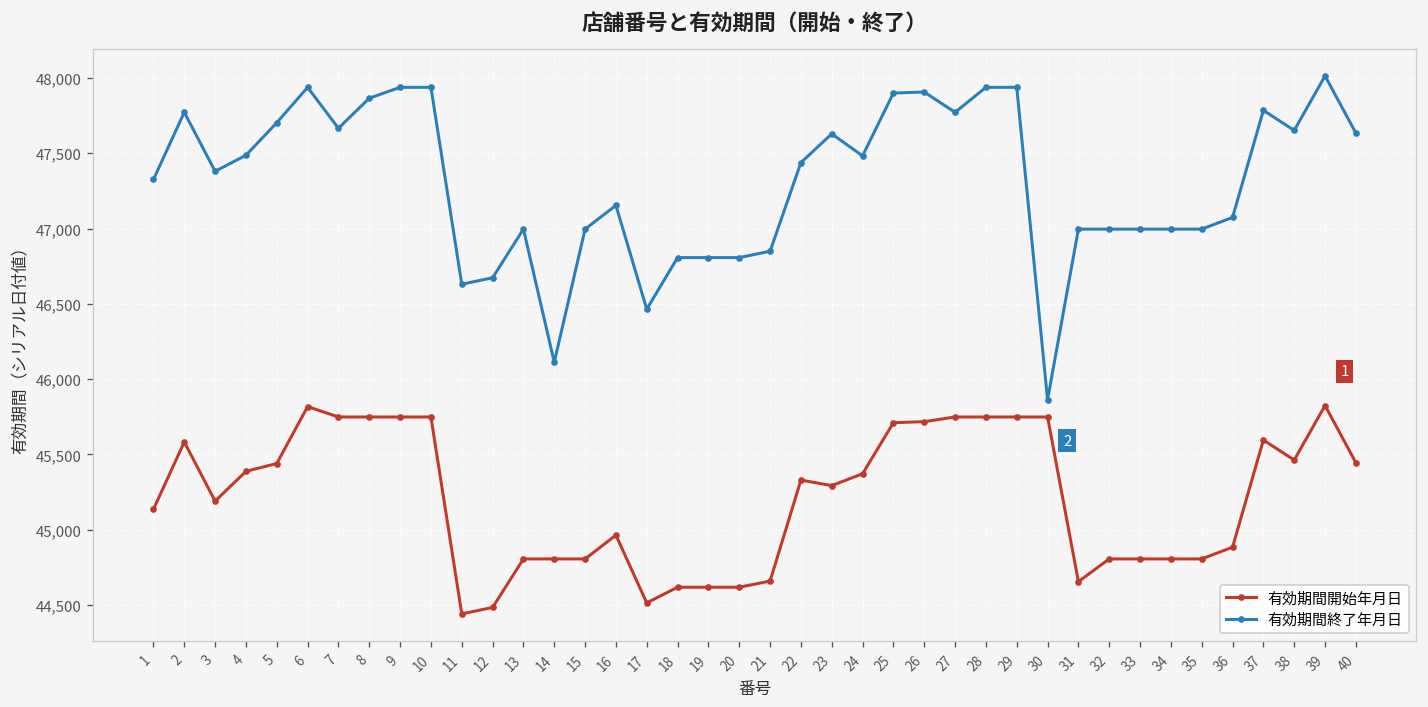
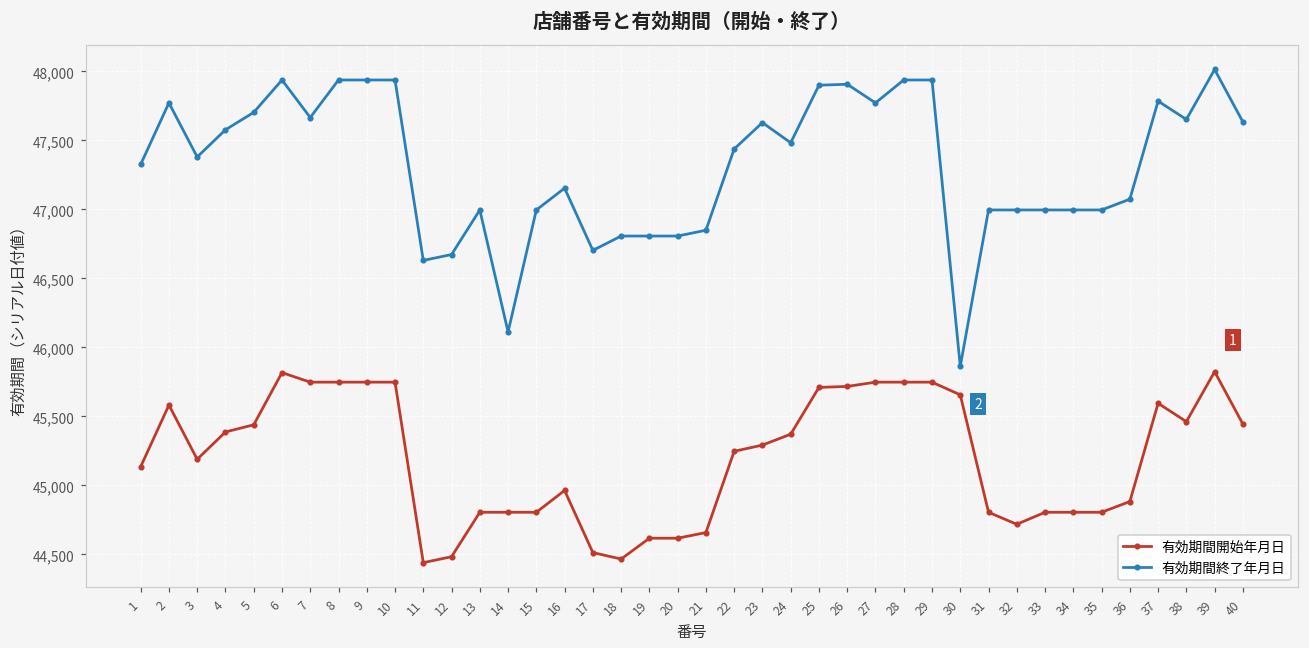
  {
    "有効期間開始年月日": {
      "1": "45,140",
      "2": "45,580",
      "3": "45,190",
      "4": "45,390",
      "5": "45,440",
      "6": "45,820",
      "7": "45,750",
      "8": "45,750",
      "9": "45,750",
      "10": "45,750",
      "11": "44,440",
      "12": "44,480",
      "13": "44,810",
      "14": "44,810",
      "15": "44,810",
      "16": "44,960",
      "17": "44,510",
-     "18": "44,620",
+     "18": "44,470",
      "19": "44,620",
      "20": "44,620",
      "21": "44,660",
-     "22": "45,330",
+     "22": "45,250",
      "23": "45,290",
      "24": "45,370",
      "25": "45,710",
      "26": "45,720",
      "27": "45,750",
      "28": "45,750",
      "29": "45,750",
-     "30": "45,750",
-     "31": "44,650",
-     "32": "44,810",
+     "30": "45,660",
+     "31": "44,810",
+     "32": "44,720",
      "33": "44,810",
      "34": "44,810",
      "35": "44,810",
      "36": "44,880",
      "37": "45,600",
      "38": "45,460",
      "39": "45,820",
      "40": "45,440"
    },
    "有効期間終了年月日": {
      "1": "47,330",
      "2": "47,770",
      "3": "47,380",
-     "4": "47,490",
+     "4": "47,580",
      "5": "47,700",
      "6": "47,940",
      "7": "47,670",
-     "8": "47,870",
+     "8": "47,940",
      "9": "47,940",
      "10": "47,940",
      "11": "46,630",
      "12": "46,670",
      "13": "47,000",
      "14": "46,110",
      "15": "47,000",
      "16": "47,150",
-     "17": "46,460",
+     "17": "46,700",
      "18": "46,810",
      "19": "46,810",
      "20": "46,810",
      "21": "46,850",
      "22": "47,440",
      "23": "47,630",
      "24": "47,480",
      "25": "47,900",
      "26": "47,910",
      "27": "47,770",
      "28": "47,940",
      "29": "47,940",
      "30": "45,860",
      "31": "47,000",
      "32": "47,000",
      "33": "47,000",
      "34": "47,000",
      "35": "47,000",
      "36": "47,070",
      "37": "47,790",
      "38": "47,650",
      "39": "48,010",
      "40": "47,630"
    }
  }
